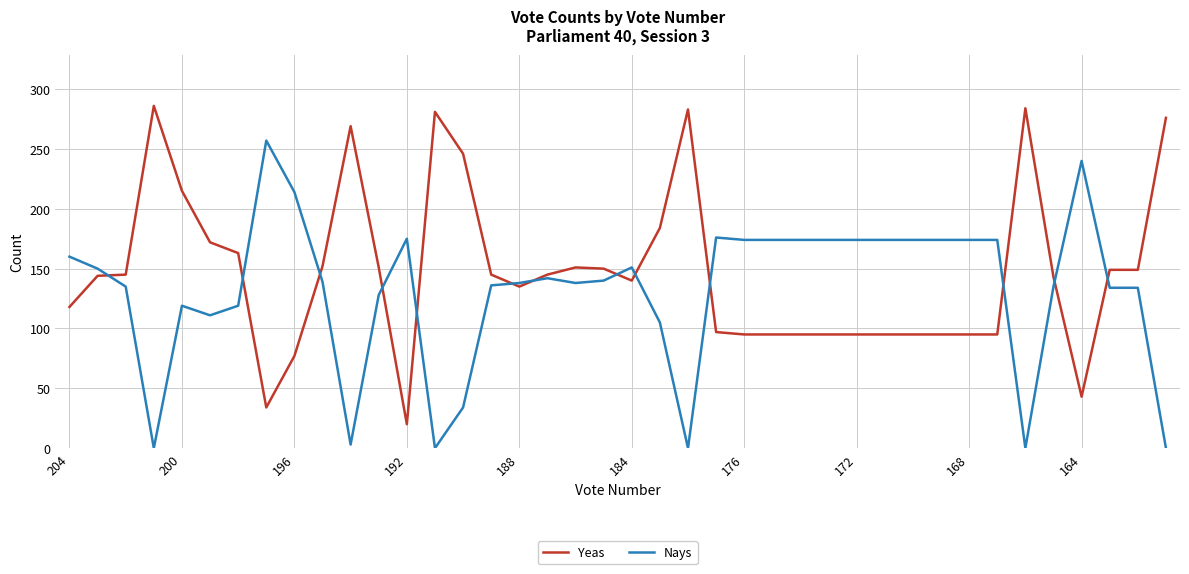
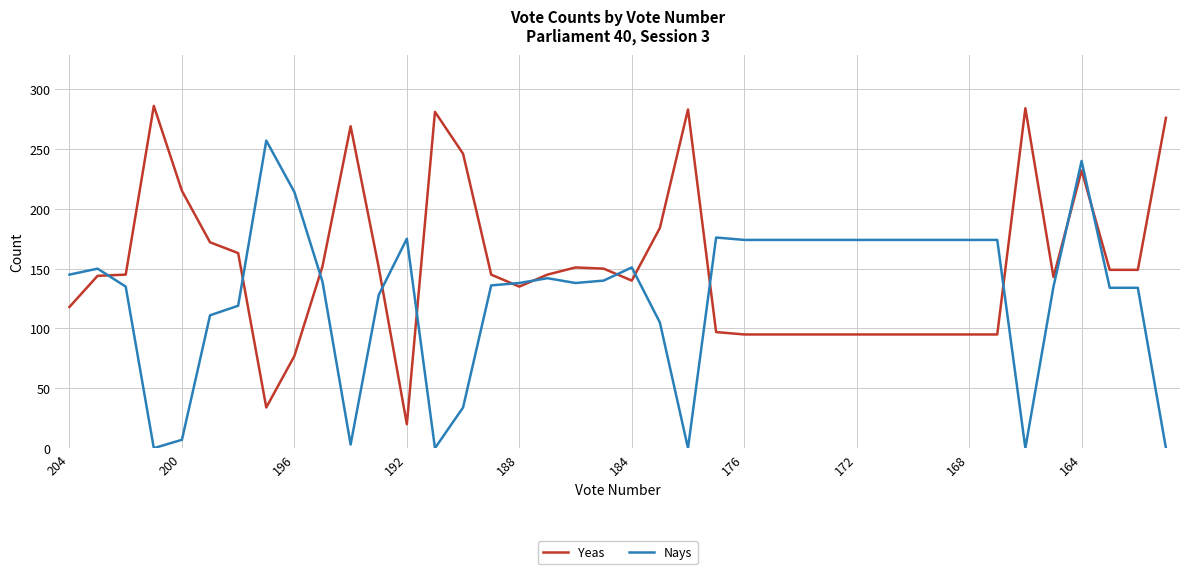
  {
    "Yeas": {
      "204": 118,
      "200": 215,
      "196": 77,
      "192": 20,
      "188": 135,
      "184": 140,
      "176": 95,
      "172": 95,
      "168": 95,
-     "164": 43
+     "164": 232
    },
    "Nays": {
-     "204": 160,
-     "200": 119,
+     "204": 145,
+     "200": 7,
      "196": 214,
      "192": 175,
      "188": 138,
      "184": 151,
      "176": 174,
      "172": 174,
      "168": 174,
      "164": 240
    }
  }
